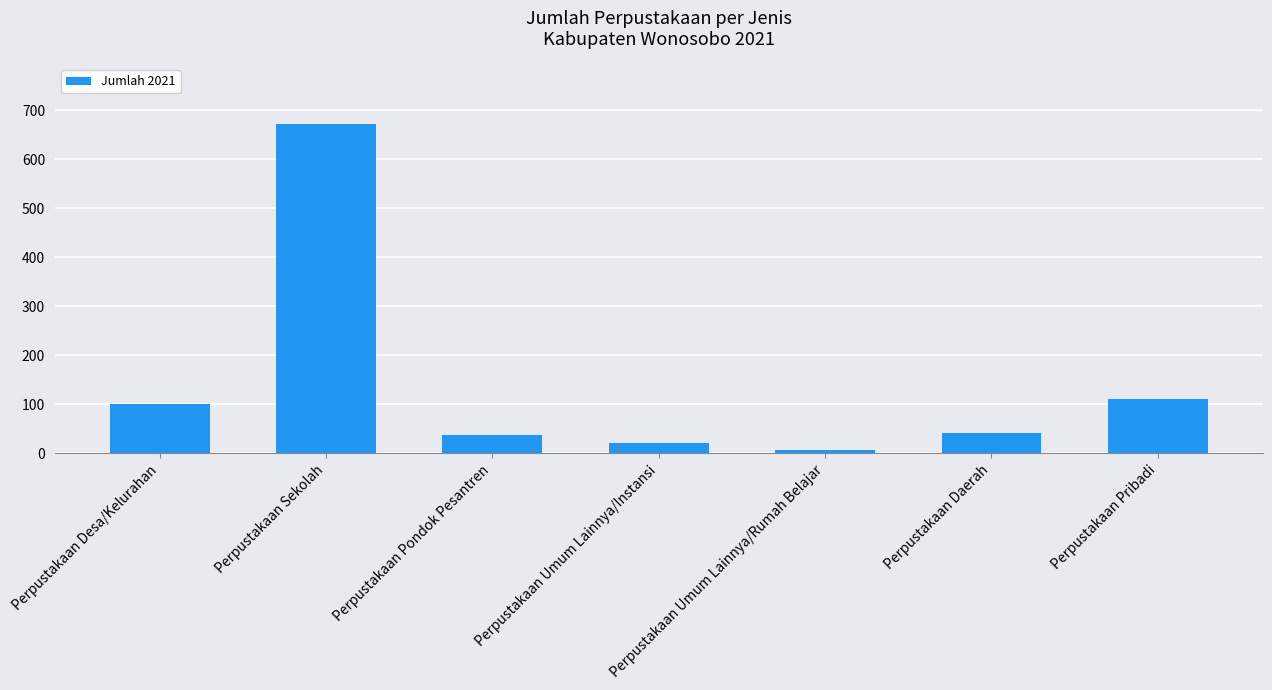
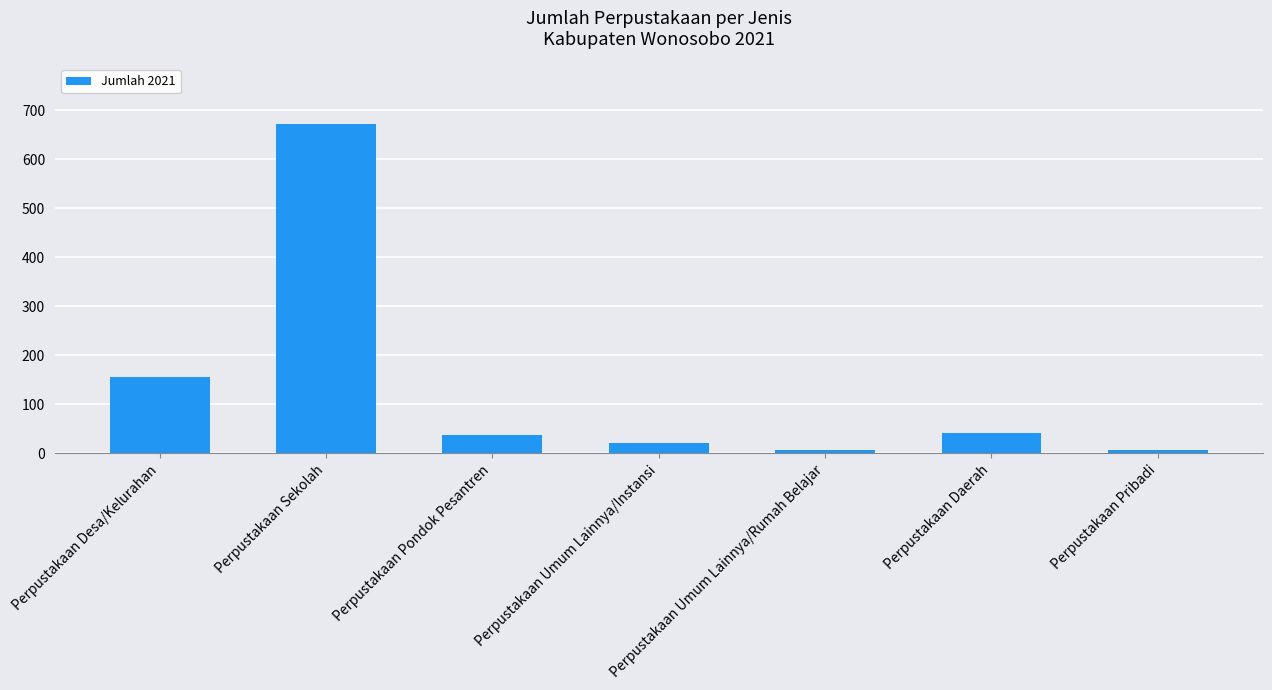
  {
-   "Perpustakaan Desa/Kelurahan": 100,
+   "Perpustakaan Desa/Kelurahan": 160,
    "Perpustakaan Sekolah": 670,
    "Perpustakaan Pondok Pesantren": 40,
    "Perpustakaan Umum Lainnya/Instansi": 20,
    "Perpustakaan Umum Lainnya/Rumah Belajar": 10,
    "Perpustakaan Daerah": 40,
-   "Perpustakaan Pribadi": 110
+   "Perpustakaan Pribadi": 10
  }
